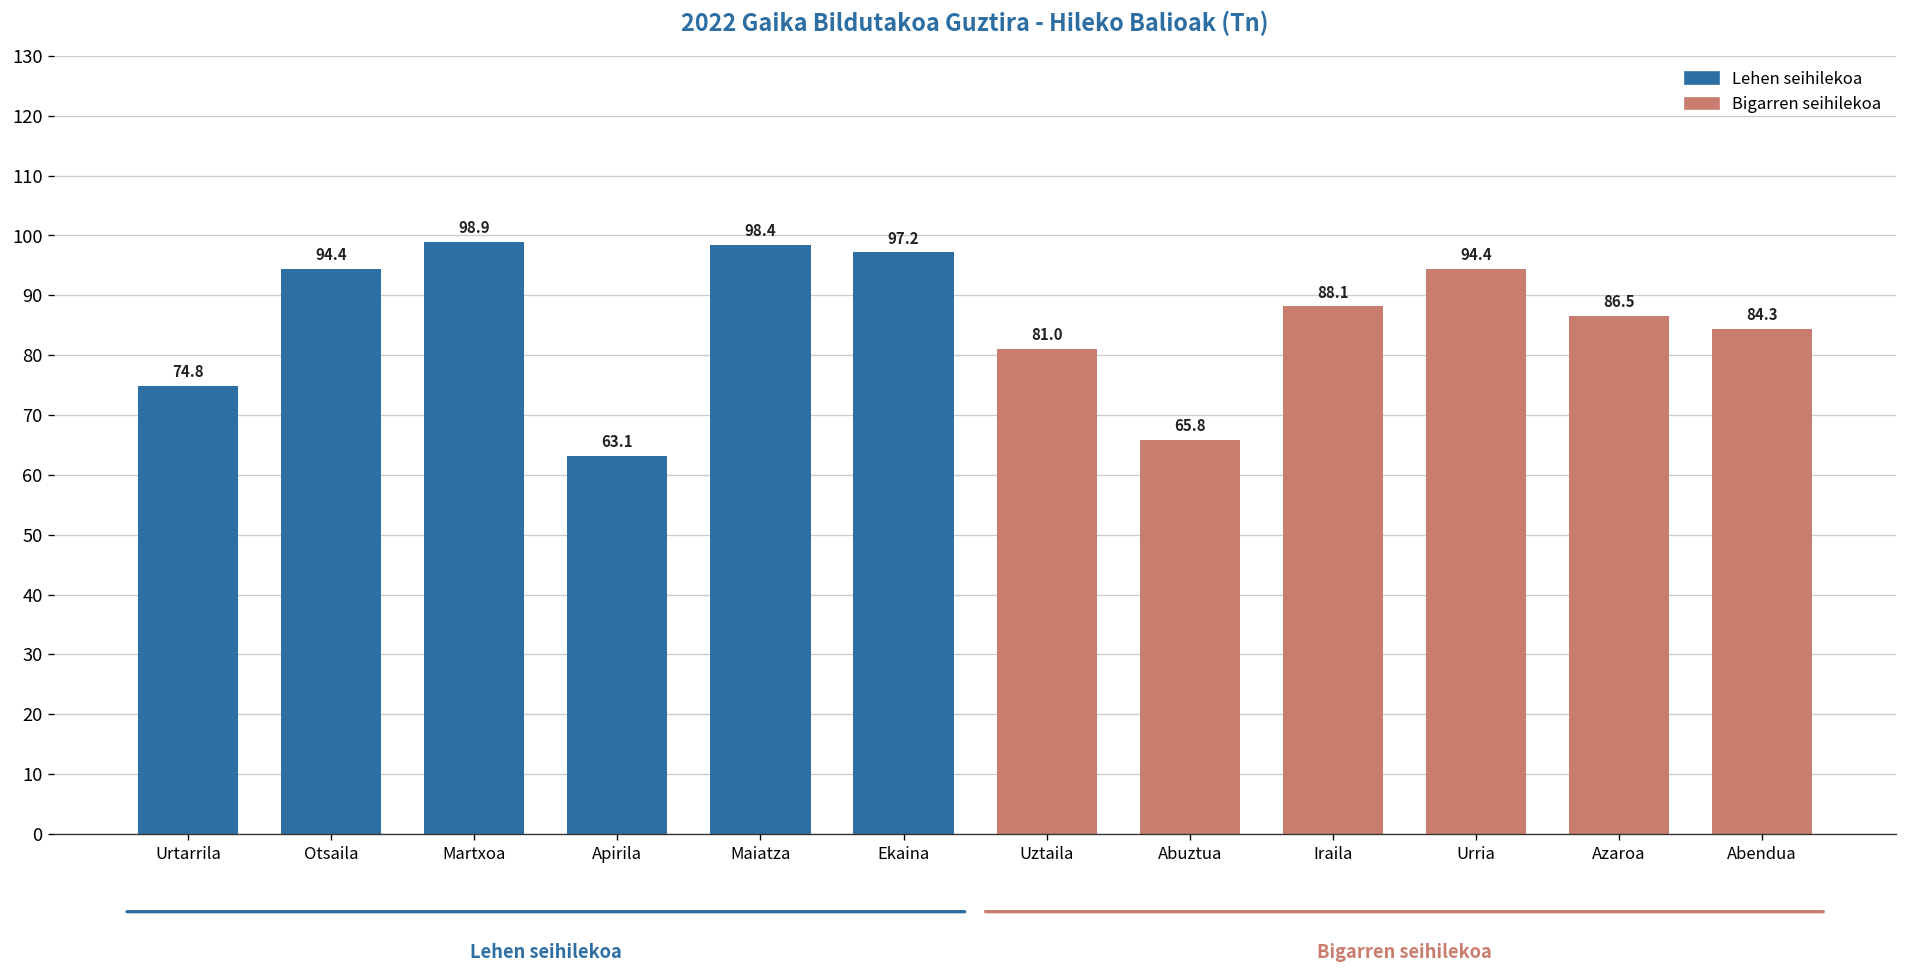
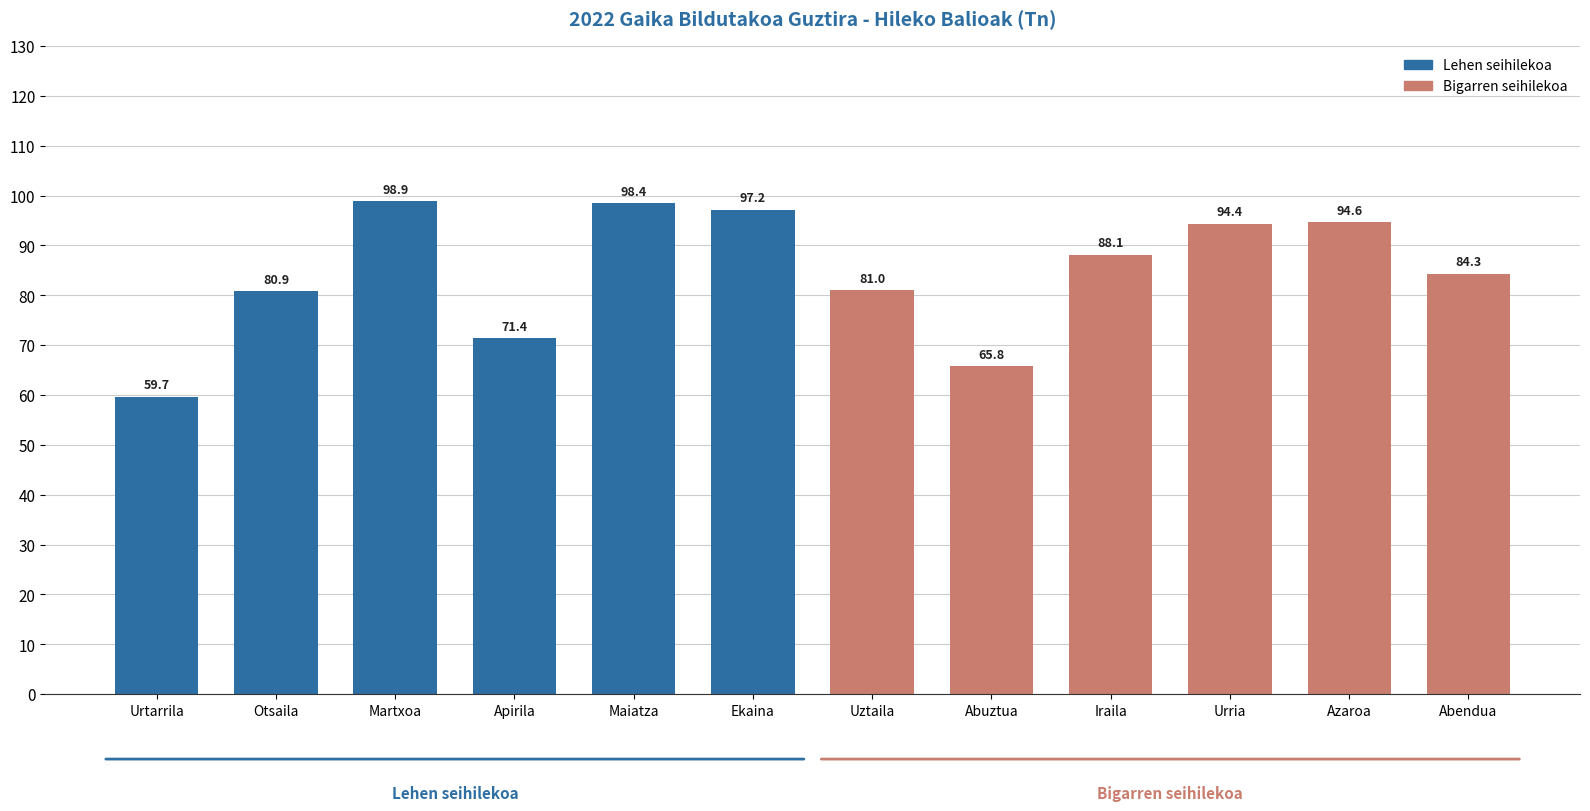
  {
-   "Urtarrila": 74.8,
-   "Otsaila": 94.4,
+   "Urtarrila": 59.7,
+   "Otsaila": 80.9,
    "Martxoa": 98.9,
-   "Apirila": 63.1,
+   "Apirila": 71.4,
    "Maiatza": 98.4,
    "Ekaina": 97.2,
    "Uztaila": 81.0,
    "Abuztua": 65.8,
    "Iraila": 88.1,
    "Urria": 94.4,
-   "Azaroa": 86.5,
+   "Azaroa": 94.6,
    "Abendua": 84.3
  }
